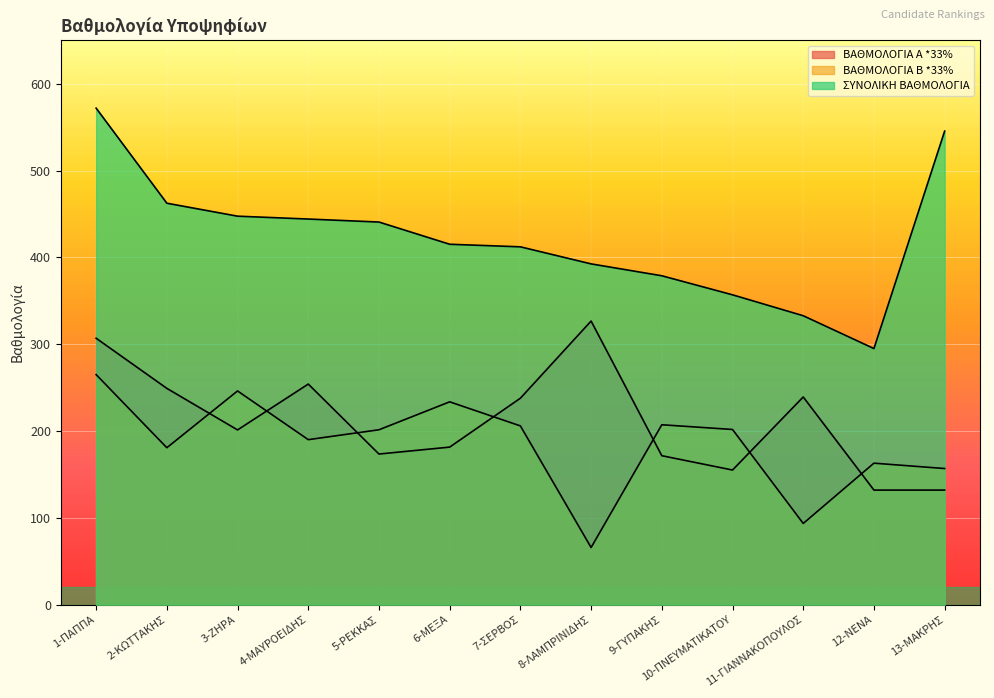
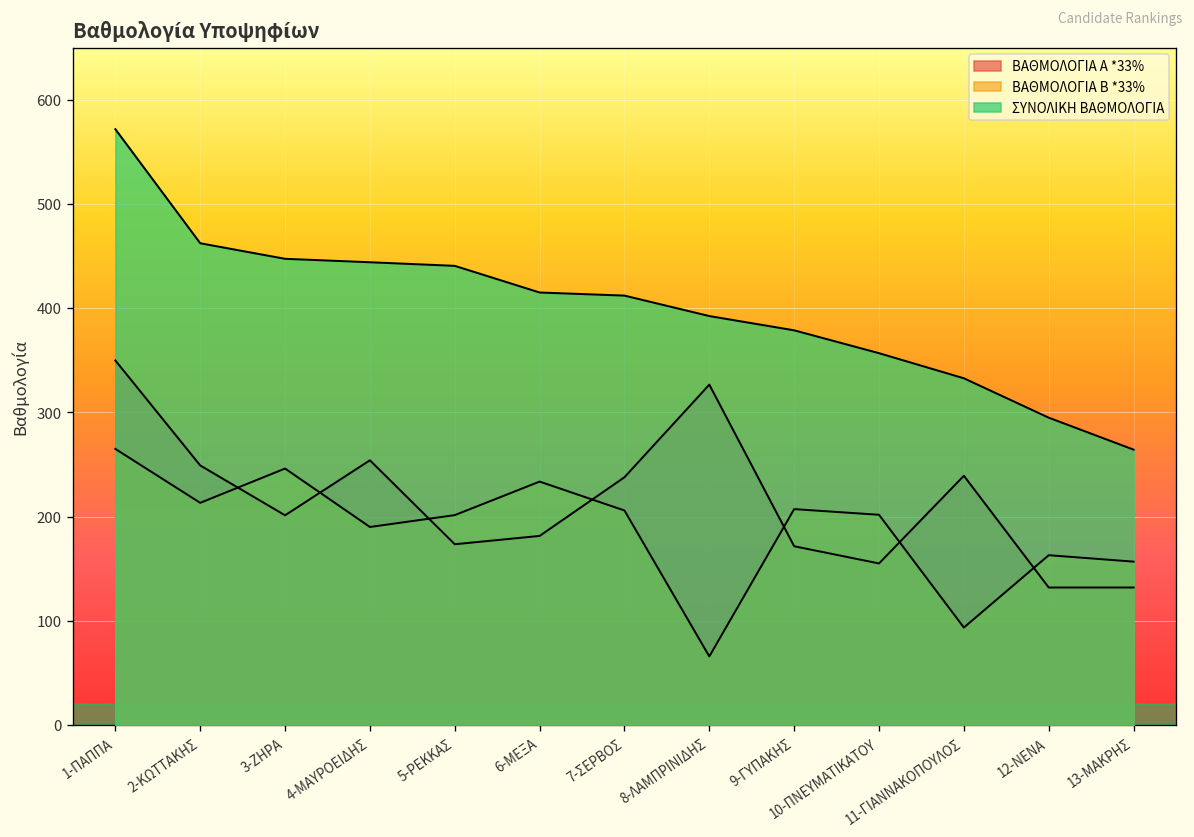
  {
    "ΒΑΘΜΟΛΟΓΙΑ Α *33%": {
-     "1-ΠΑΠΠΑ": 310,
+     "1-ΠΑΠΠΑ": 350,
      "2-ΚΩΤΤΑΚΗΣ": 250,
      "3-ΖΗΡΑ": 200,
      "4-ΜΑΥΡΟΕΙΔΗΣ": 250,
      "5-ΡΕΚΚΑΣ": 170,
      "6-ΜΕΞΑ": 180,
      "7-ΣΕΡΒΟΣ": 240,
      "8-ΛΑΜΠΡΙΝΙΔΗΣ": 330,
      "9-ΓΥΠΑΚΗΣ": 170,
      "10-ΠΝΕΥΜΑΤΙΚΑΤΟΥ": 160,
      "11-ΓΙΑΝΝΑΚΟΠΟΥΛΟΣ": 240,
      "12-ΝΕΝΑ": 130,
      "13-ΜΑΚΡΗΣ": 130
    },
    "ΒΑΘΜΟΛΟΓΙΑ Β *33%": {
      "1-ΠΑΠΠΑ": 260,
-     "2-ΚΩΤΤΑΚΗΣ": 180,
+     "2-ΚΩΤΤΑΚΗΣ": 210,
      "3-ΖΗΡΑ": 250,
      "4-ΜΑΥΡΟΕΙΔΗΣ": 190,
      "5-ΡΕΚΚΑΣ": 200,
      "6-ΜΕΞΑ": 230,
      "7-ΣΕΡΒΟΣ": 210,
      "8-ΛΑΜΠΡΙΝΙΔΗΣ": 70,
      "9-ΓΥΠΑΚΗΣ": 210,
      "10-ΠΝΕΥΜΑΤΙΚΑΤΟΥ": 200,
      "11-ΓΙΑΝΝΑΚΟΠΟΥΛΟΣ": 90,
      "12-ΝΕΝΑ": 160,
      "13-ΜΑΚΡΗΣ": 160
    },
    "ΣΥΝΟΛΙΚΗ ΒΑΘΜΟΛΟΓΙΑ": {
      "1-ΠΑΠΠΑ": 570,
      "2-ΚΩΤΤΑΚΗΣ": 460,
      "3-ΖΗΡΑ": 450,
      "4-ΜΑΥΡΟΕΙΔΗΣ": 440,
      "5-ΡΕΚΚΑΣ": 440,
      "6-ΜΕΞΑ": 420,
      "7-ΣΕΡΒΟΣ": 410,
      "8-ΛΑΜΠΡΙΝΙΔΗΣ": 390,
      "9-ΓΥΠΑΚΗΣ": 380,
      "10-ΠΝΕΥΜΑΤΙΚΑΤΟΥ": 360,
      "11-ΓΙΑΝΝΑΚΟΠΟΥΛΟΣ": 330,
      "12-ΝΕΝΑ": 300,
-     "13-ΜΑΚΡΗΣ": 550
+     "13-ΜΑΚΡΗΣ": 260
    }
  }
